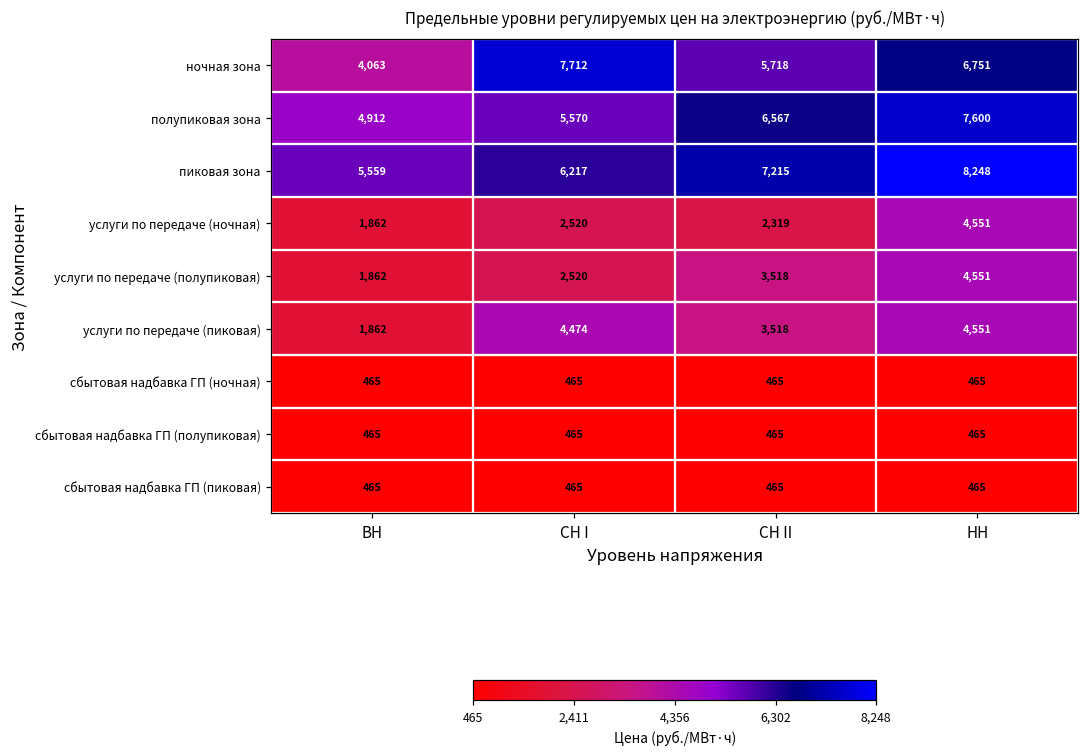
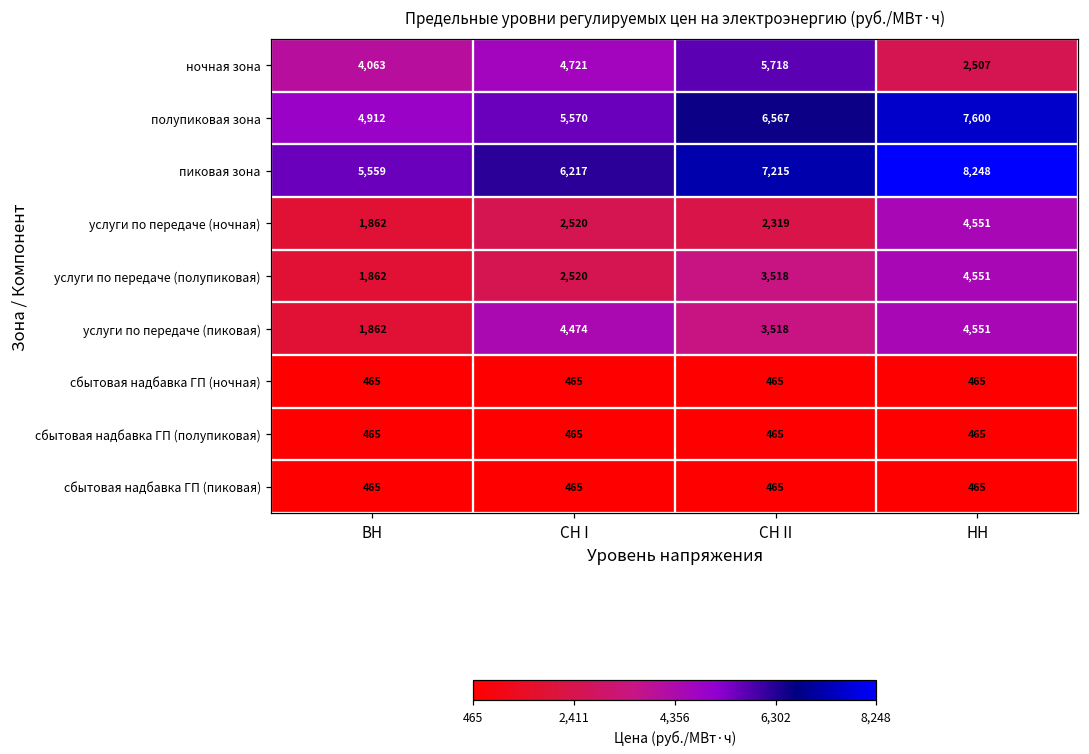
  {
    "ночная зона": {
      "ВН": "4,063",
-     "СН I": "7,712",
+     "СН I": "4,721",
      "СН II": "5,718",
-     "НН": "6,751"
+     "НН": "2,507"
    },
    "полупиковая зона": {
      "ВН": "4,912",
      "СН I": "5,570",
      "СН II": "6,567",
      "НН": "7,600"
    },
    "пиковая зона": {
      "ВН": "5,559",
      "СН I": "6,217",
      "СН II": "7,215",
      "НН": "8,248"
    },
    "услуги по передаче (ночная)": {
      "ВН": "1,862",
      "СН I": "2,520",
      "СН II": "2,319",
      "НН": "4,551"
    },
    "услуги по передаче (полупиковая)": {
      "ВН": "1,862",
      "СН I": "2,520",
      "СН II": "3,518",
      "НН": "4,551"
    },
    "услуги по передаче (пиковая)": {
      "ВН": "1,862",
      "СН I": "4,474",
      "СН II": "3,518",
      "НН": "4,551"
    },
    "сбытовая надбавка ГП (ночная)": {
      "ВН": "465",
      "СН I": "465",
      "СН II": "465",
      "НН": "465"
    },
    "сбытовая надбавка ГП (полупиковая)": {
      "ВН": "465",
      "СН I": "465",
      "СН II": "465",
      "НН": "465"
    },
    "сбытовая надбавка ГП (пиковая)": {
      "ВН": "465",
      "СН I": "465",
      "СН II": "465",
      "НН": "465"
    }
  }
